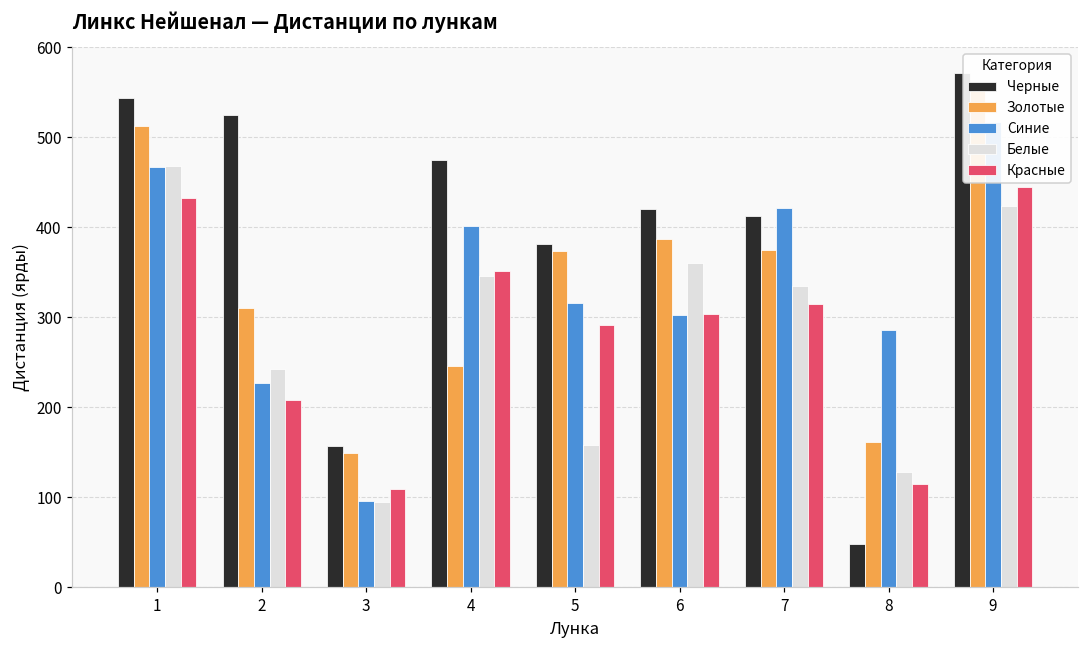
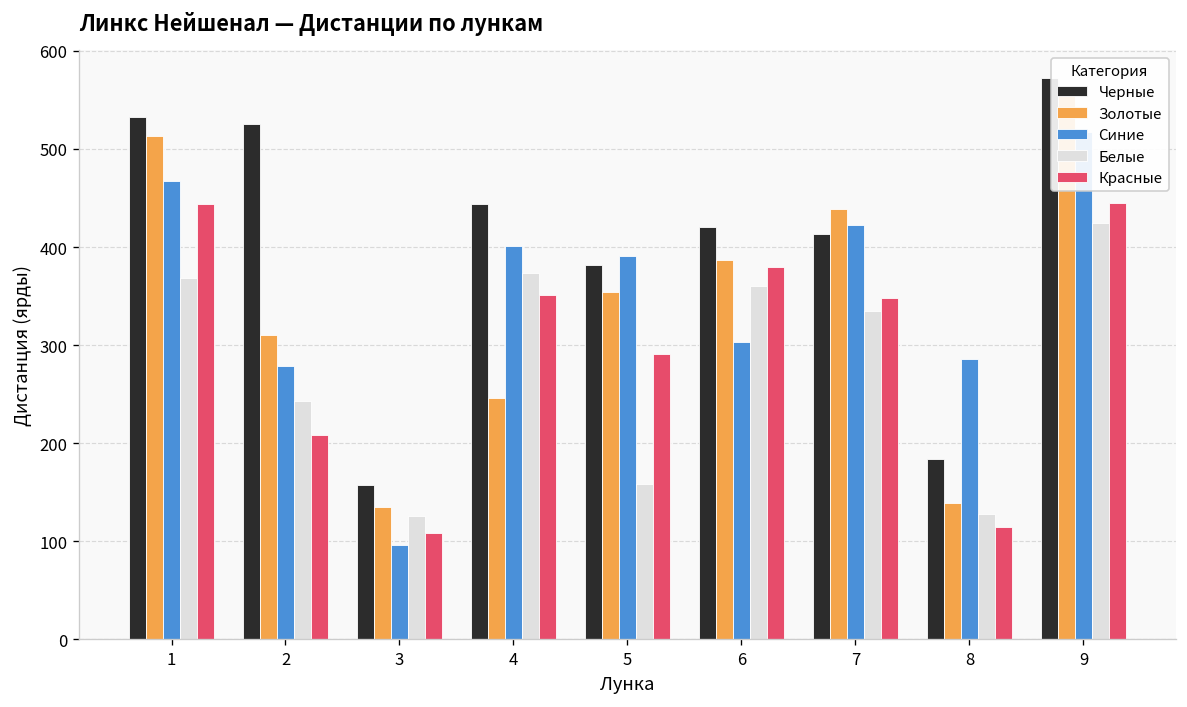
  {
    "Черные": {
-     "1": 540,
+     "1": 530,
      "2": 530,
      "3": 160,
-     "4": 480,
+     "4": 440,
      "5": 380,
      "6": 420,
      "7": 410,
-     "8": 50,
+     "8": 180,
      "9": 570
    },
    "Золотые": {
      "1": 510,
      "2": 310,
-     "3": 150,
+     "3": 140,
      "4": 250,
-     "5": 370,
+     "5": 350,
      "6": 390,
-     "7": 380,
-     "8": 160
+     "7": 440,
+     "8": 140
    },
    "Синие": {
      "1": 470,
-     "2": 230,
+     "2": 280,
      "3": 100,
      "4": 400,
-     "5": 320,
+     "5": 390,
      "6": 300,
      "7": 420,
      "8": 290
    },
    "Белые": {
-     "1": 470,
+     "1": 370,
      "2": 240,
-     "3": 100,
-     "4": 350,
+     "3": 130,
+     "4": 370,
      "5": 160,
      "6": 360,
      "7": 340,
      "8": 130,
      "9": 420
    },
    "Красные": {
-     "1": 430,
+     "1": 440,
      "2": 210,
      "3": 110,
      "4": 350,
      "5": 290,
-     "6": 300,
-     "7": 320,
+     "6": 380,
+     "7": 350,
      "8": 120,
      "9": 450
    }
  }
